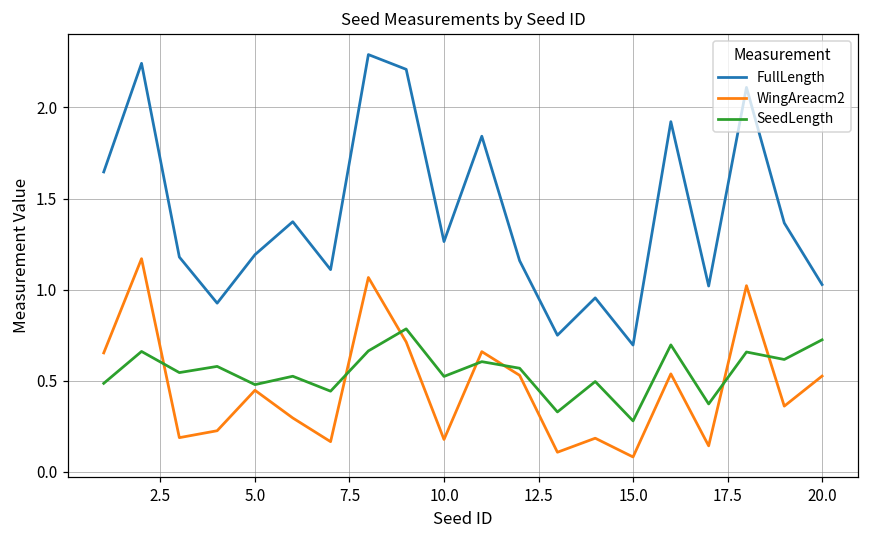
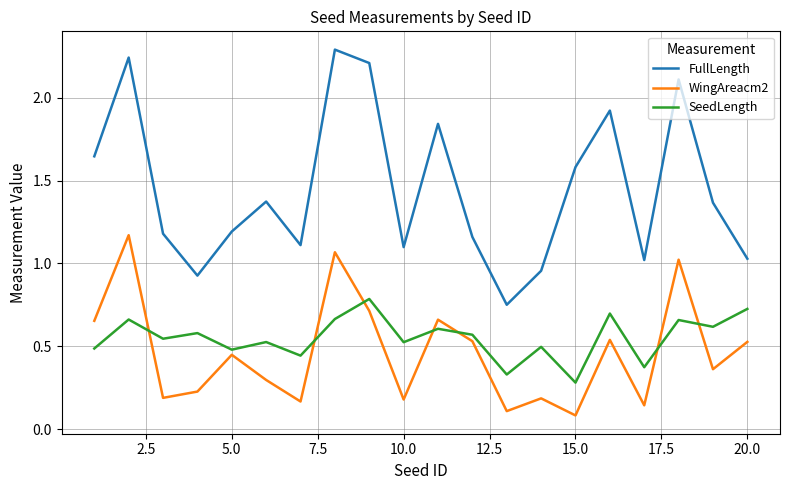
  {
    "FullLength": {
      "5.0": 1.19,
-     "10.0": 1.26,
-     "15.0": 0.70,
+     "10.0": 1.10,
+     "15.0": 1.58,
      "20.0": 1.03
    },
    "WingAreacm2": {
      "5.0": 0.45,
      "10.0": 0.18,
      "15.0": 0.08,
      "20.0": 0.53
    },
    "SeedLength": {
      "5.0": 0.48,
      "10.0": 0.52,
      "15.0": 0.28,
      "20.0": 0.73
    }
  }
